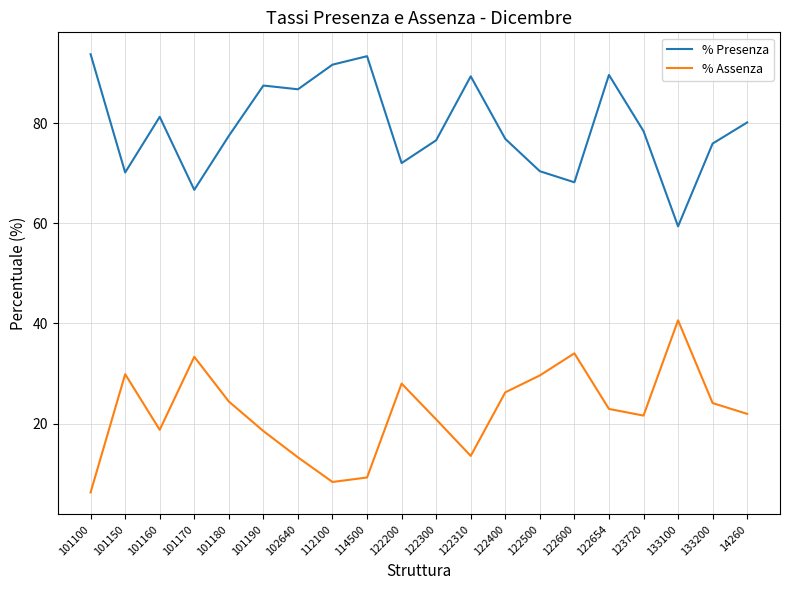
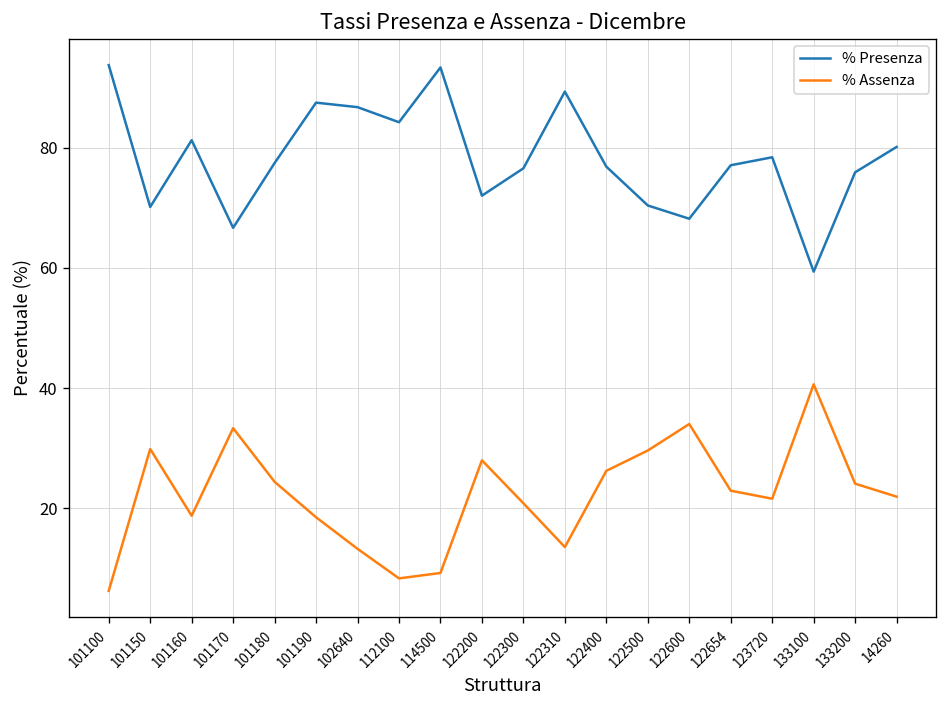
  {
    "% Presenza": {
      "101100": 94,
      "101150": 70,
      "101160": 81,
      "101170": 67,
      "101180": 77,
      "101190": 88,
      "102640": 87,
-     "112100": 92,
+     "112100": 84,
      "114500": 93,
      "122200": 72,
      "122300": 77,
      "122310": 89,
      "122400": 77,
      "122500": 70,
      "122600": 68,
-     "122654": 90,
+     "122654": 77,
      "123720": 78,
      "133100": 59,
      "133200": 76,
      "14260": 80
    },
    "% Assenza": {
      "101100": 6,
      "101150": 30,
      "101160": 19,
      "101170": 33,
      "101180": 24,
      "101190": 19,
      "102640": 13,
      "112100": 8,
      "114500": 9,
      "122200": 28,
      "122300": 21,
      "122310": 14,
      "122400": 26,
      "122500": 30,
      "122600": 34,
      "122654": 23,
      "123720": 22,
      "133100": 41,
      "133200": 24,
      "14260": 22
    }
  }
